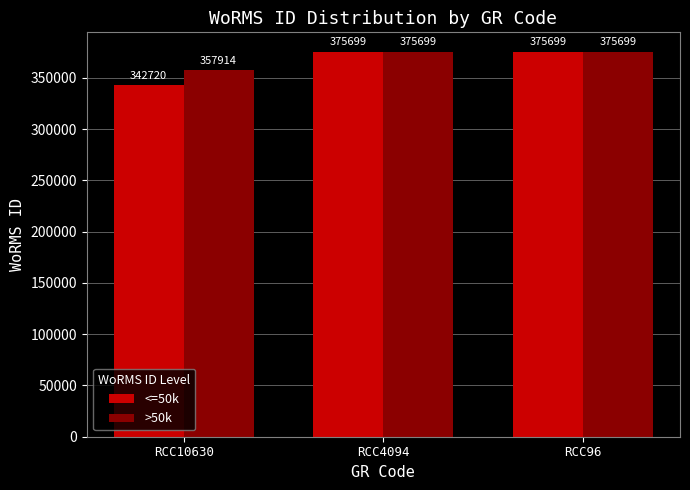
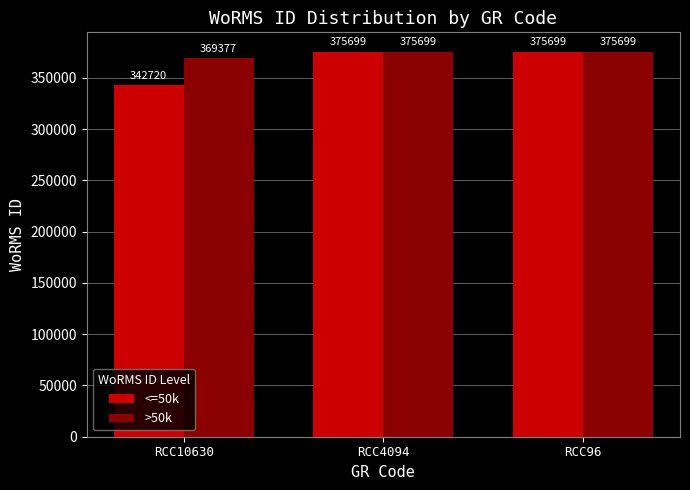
  {
    "<=50k": {
      "RCC10630": 342720,
      "RCC4094": 375699,
      "RCC96": 375699
    },
    ">50k": {
-     "RCC10630": 357914,
+     "RCC10630": 369377,
      "RCC4094": 375699,
      "RCC96": 375699
    }
  }
